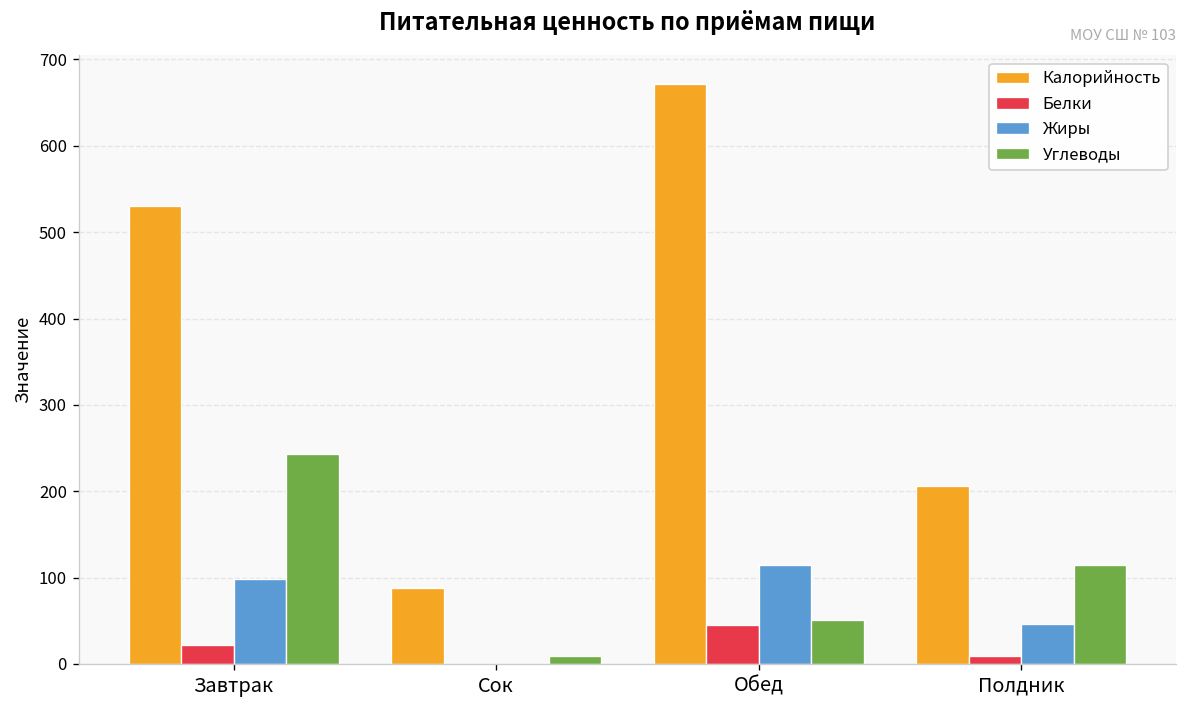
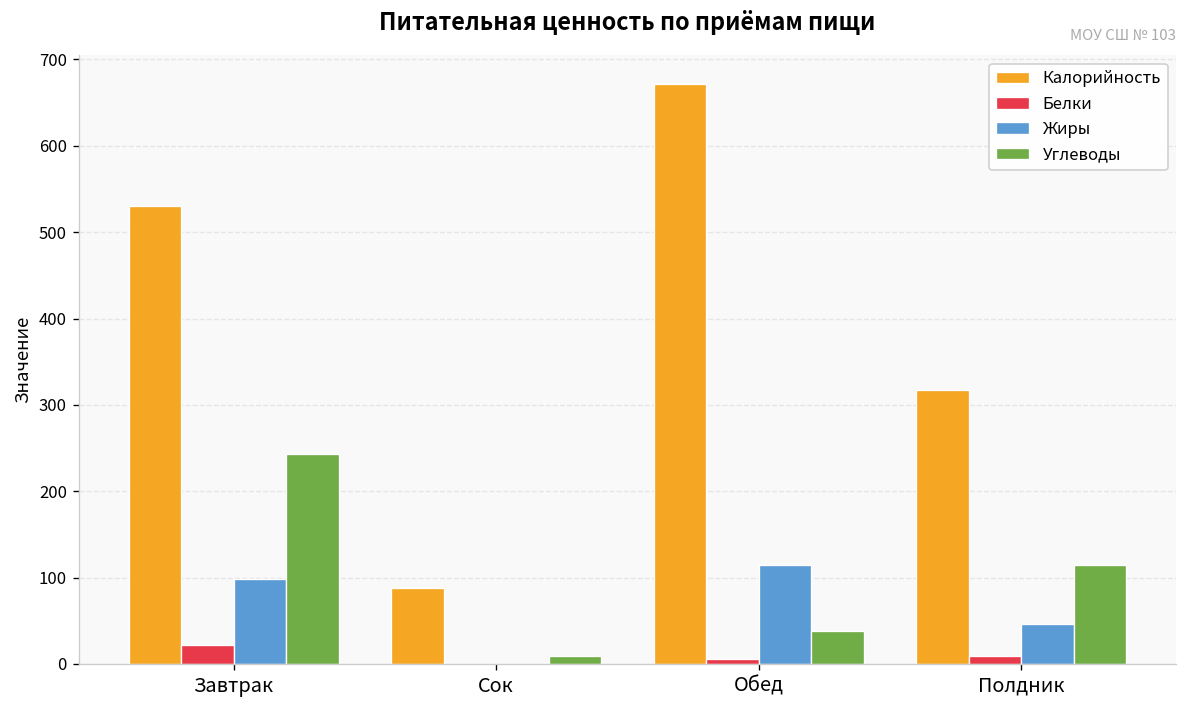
  {
    "Калорийность": {
      "Завтрак": 530,
      "Сок": 90,
      "Обед": 670,
-     "Полдник": 210
+     "Полдник": 320
    },
    "Белки": {
      "Завтрак": 20,
-     "Обед": 40,
+     "Обед": 10,
      "Полдник": 10
    },
    "Жиры": {
      "Завтрак": 100,
      "Обед": 110,
      "Полдник": 50
    },
    "Углеводы": {
      "Завтрак": 240,
      "Сок": 10,
-     "Обед": 50,
+     "Обед": 40,
      "Полдник": 120
    }
  }
